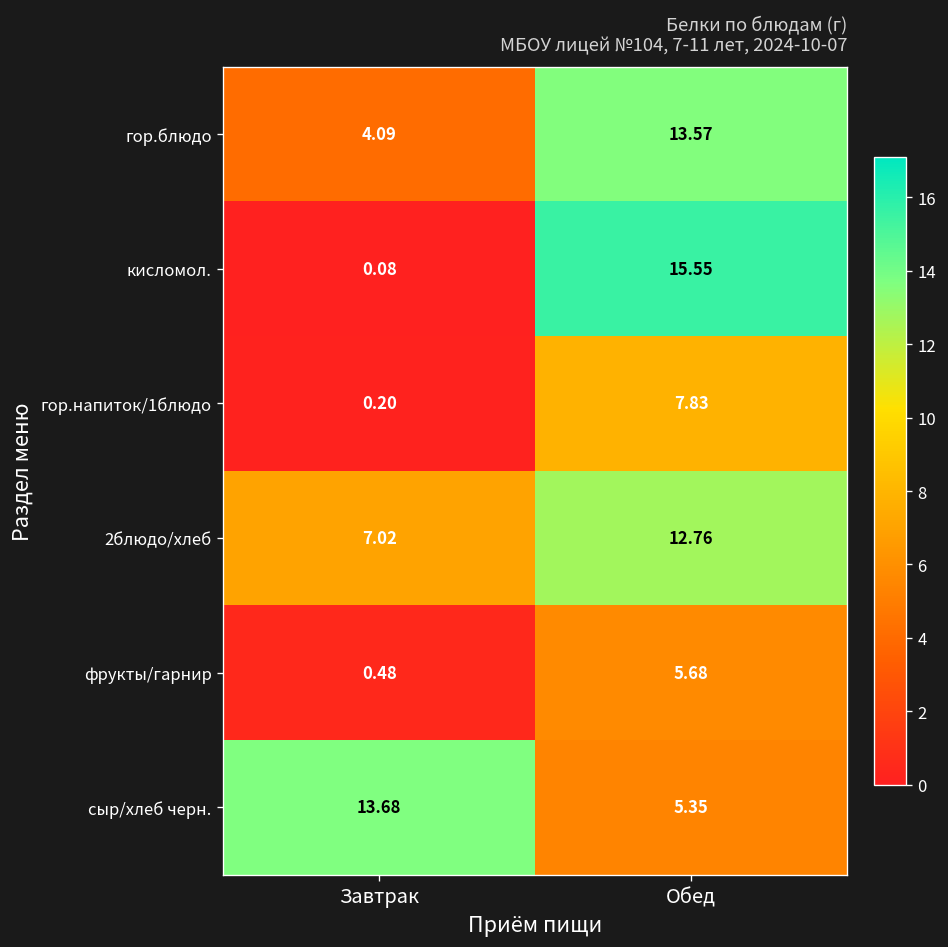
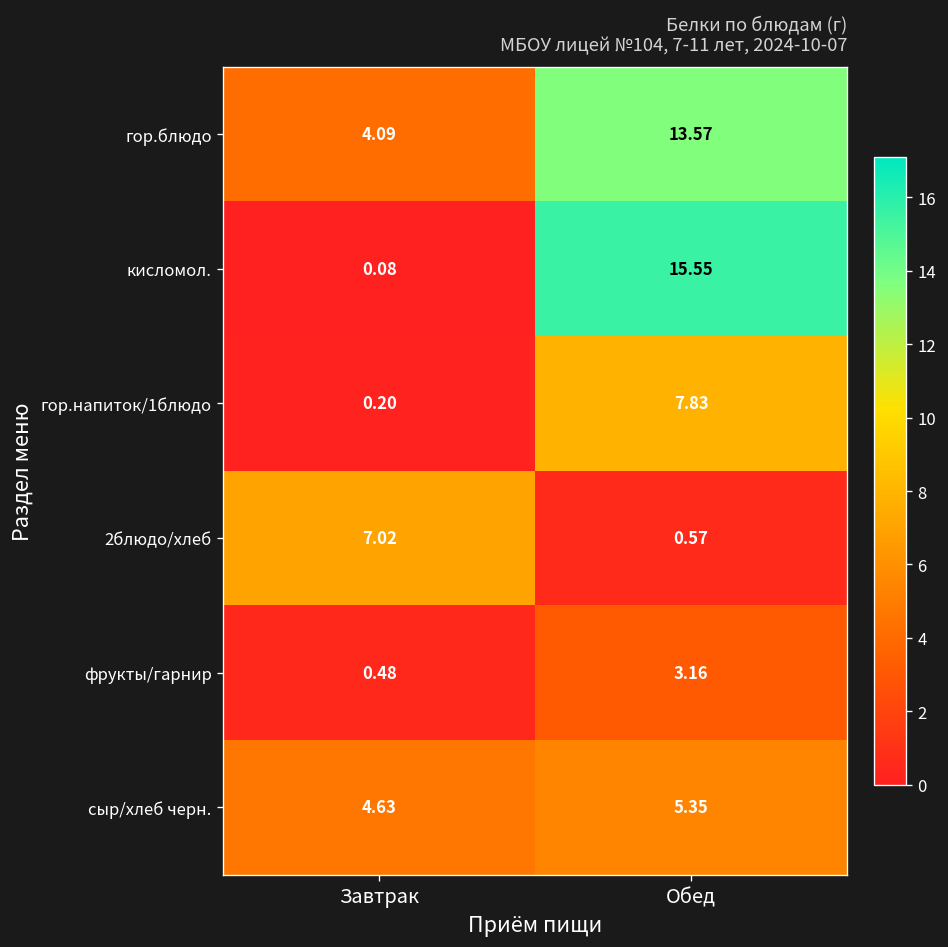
  {
    "гор.блюдо": {
      "Завтрак": 4.09,
      "Обед": 13.57
    },
    "кисломол.": {
      "Завтрак": 0.08,
      "Обед": 15.55
    },
    "гор.напиток/1блюдо": {
      "Завтрак": 0.20,
      "Обед": 7.83
    },
    "2блюдо/хлеб": {
      "Завтрак": 7.02,
-     "Обед": 12.76
+     "Обед": 0.57
    },
    "фрукты/гарнир": {
      "Завтрак": 0.48,
-     "Обед": 5.68
+     "Обед": 3.16
    },
    "сыр/хлеб черн.": {
-     "Завтрак": 13.68,
+     "Завтрак": 4.63,
      "Обед": 5.35
    }
  }
